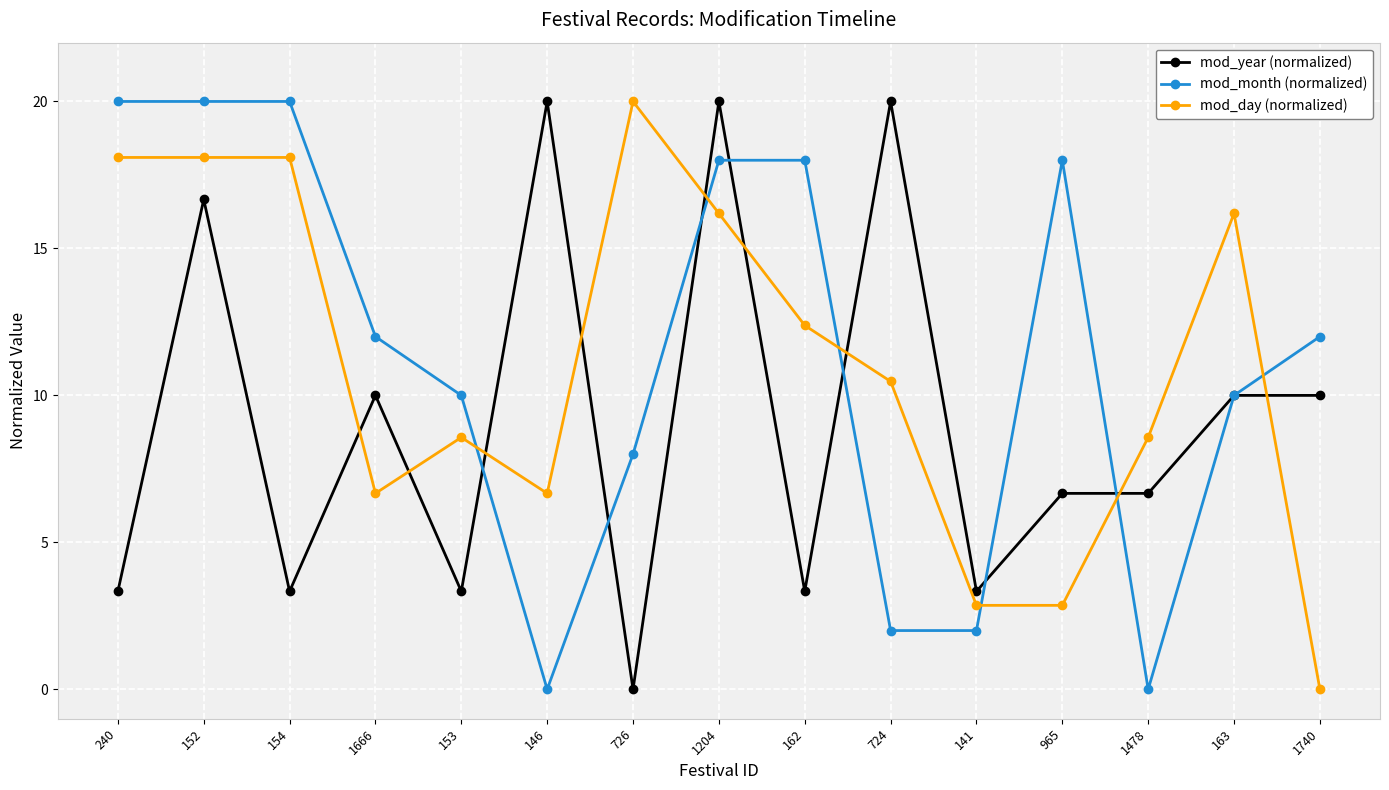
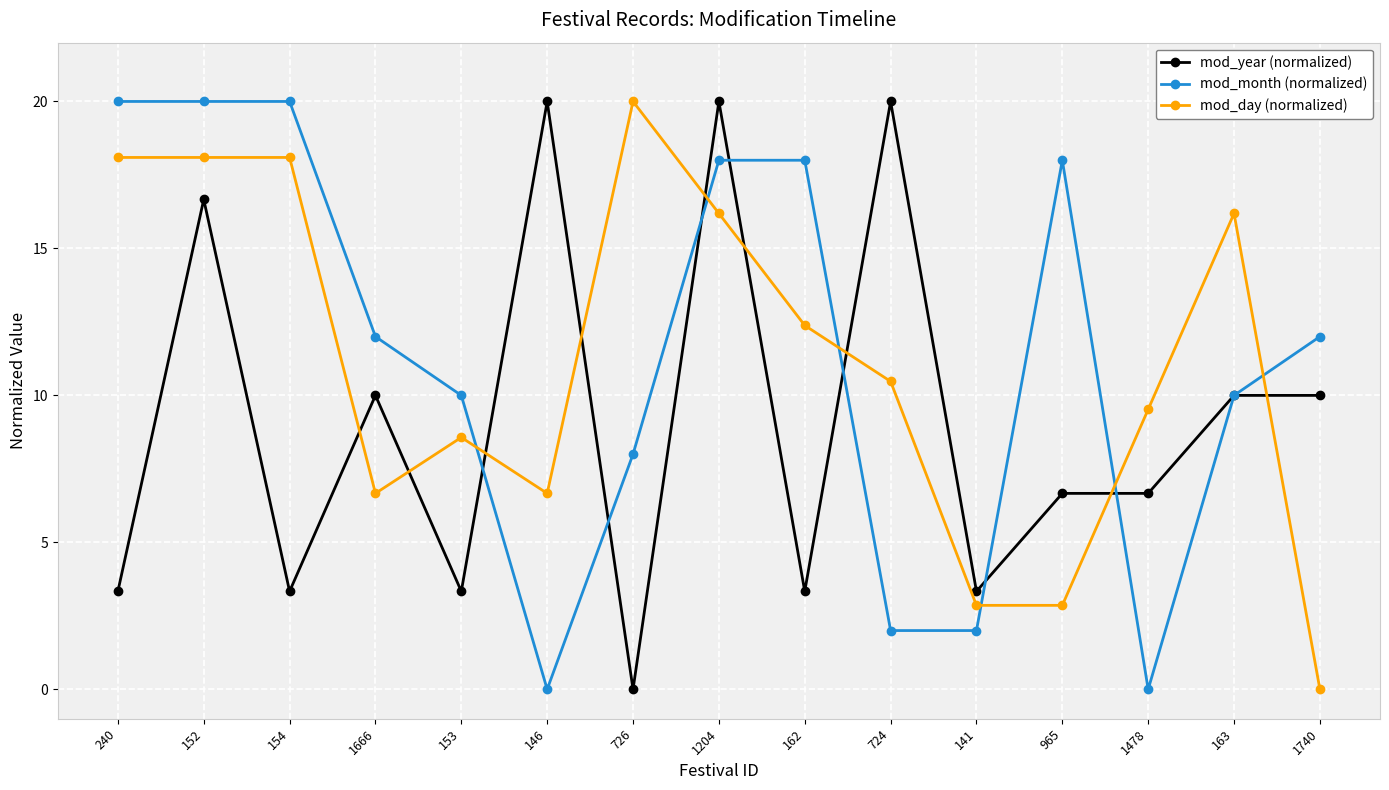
  {
    "mod_year (normalized)": {
      "240": 3.3,
      "152": 16.7,
      "154": 3.3,
      "1666": 10.0,
      "153": 3.3,
      "146": 20.0,
      "726": 0.0,
      "1204": 20.0,
      "162": 3.3,
      "724": 20.0,
      "141": 3.3,
      "965": 6.7,
      "1478": 6.7,
      "1740": 10.0
    },
    "mod_month (normalized)": {
      "240": 20.0,
      "152": 20.0,
      "154": 20.0,
      "1666": 12.0,
      "153": 10.0,
      "146": 0.0,
      "726": 8.0,
      "1204": 18.0,
      "162": 18.0,
      "724": 2.0,
      "141": 2.0,
      "965": 18.0,
      "1478": 0.0,
      "1740": 12.0
    },
    "mod_day (normalized)": {
      "240": 18.1,
      "152": 18.1,
      "154": 18.1,
      "1666": 6.7,
      "153": 8.6,
      "146": 6.7,
      "726": 20.0,
      "1204": 16.2,
      "162": 12.4,
      "724": 10.5,
      "141": 2.9,
      "965": 2.9,
-     "1478": 8.6,
+     "1478": 9.5,
      "163": 16.2,
      "1740": 0.0
    }
  }
